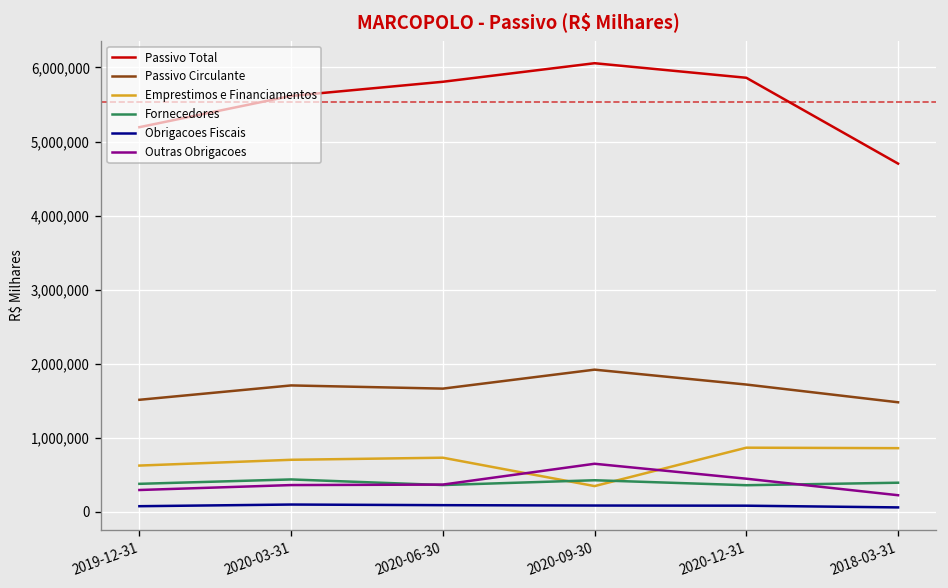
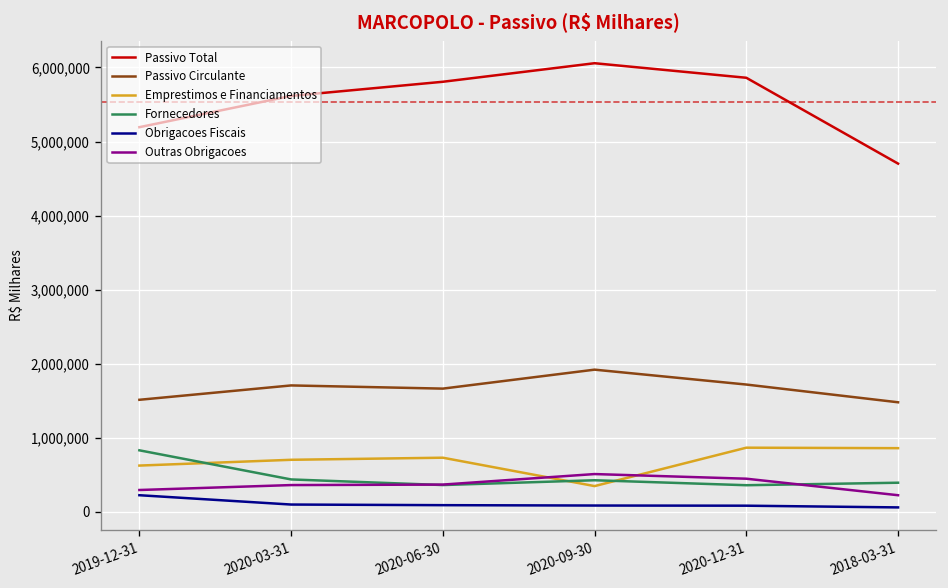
  {
    "Passivo Total": {
      "2020-06-30": "5,800,000",
      "2020-09-30": "6,100,000",
      "2020-12-31": "5,900,000",
      "2018-03-31": "4,700,000"
    },
    "Passivo Circulante": {
      "2019-12-31": "1,500,000",
      "2020-03-31": "1,700,000",
      "2020-06-30": "1,700,000",
      "2020-09-30": "1,900,000",
      "2020-12-31": "1,700,000",
      "2018-03-31": "1,500,000"
    },
    "Emprestimos e Financiamentos": {
      "2019-12-31": "600,000",
      "2020-03-31": "700,000",
      "2020-06-30": "700,000",
      "2020-09-30": "300,000",
      "2020-12-31": "900,000",
      "2018-03-31": "900,000"
    },
    "Fornecedores": {
-     "2019-12-31": "400,000",
+     "2019-12-31": "800,000",
      "2020-03-31": "400,000",
      "2020-09-30": "400,000",
      "2020-12-31": "400,000",
      "2018-03-31": "400,000"
    },
    "Obrigacoes Fiscais": {
-     "2019-12-31": "100,000",
+     "2019-12-31": "200,000",
      "2020-03-31": "100,000",
      "2020-06-30": "100,000",
      "2020-09-30": "100,000",
      "2020-12-31": "100,000",
      "2018-03-31": "100,000"
    },
    "Outras Obrigacoes": {
      "2019-12-31": "300,000",
      "2020-03-31": "400,000",
-     "2020-09-30": "600,000",
+     "2020-09-30": "500,000",
      "2020-12-31": "400,000",
      "2018-03-31": "200,000"
    }
  }
